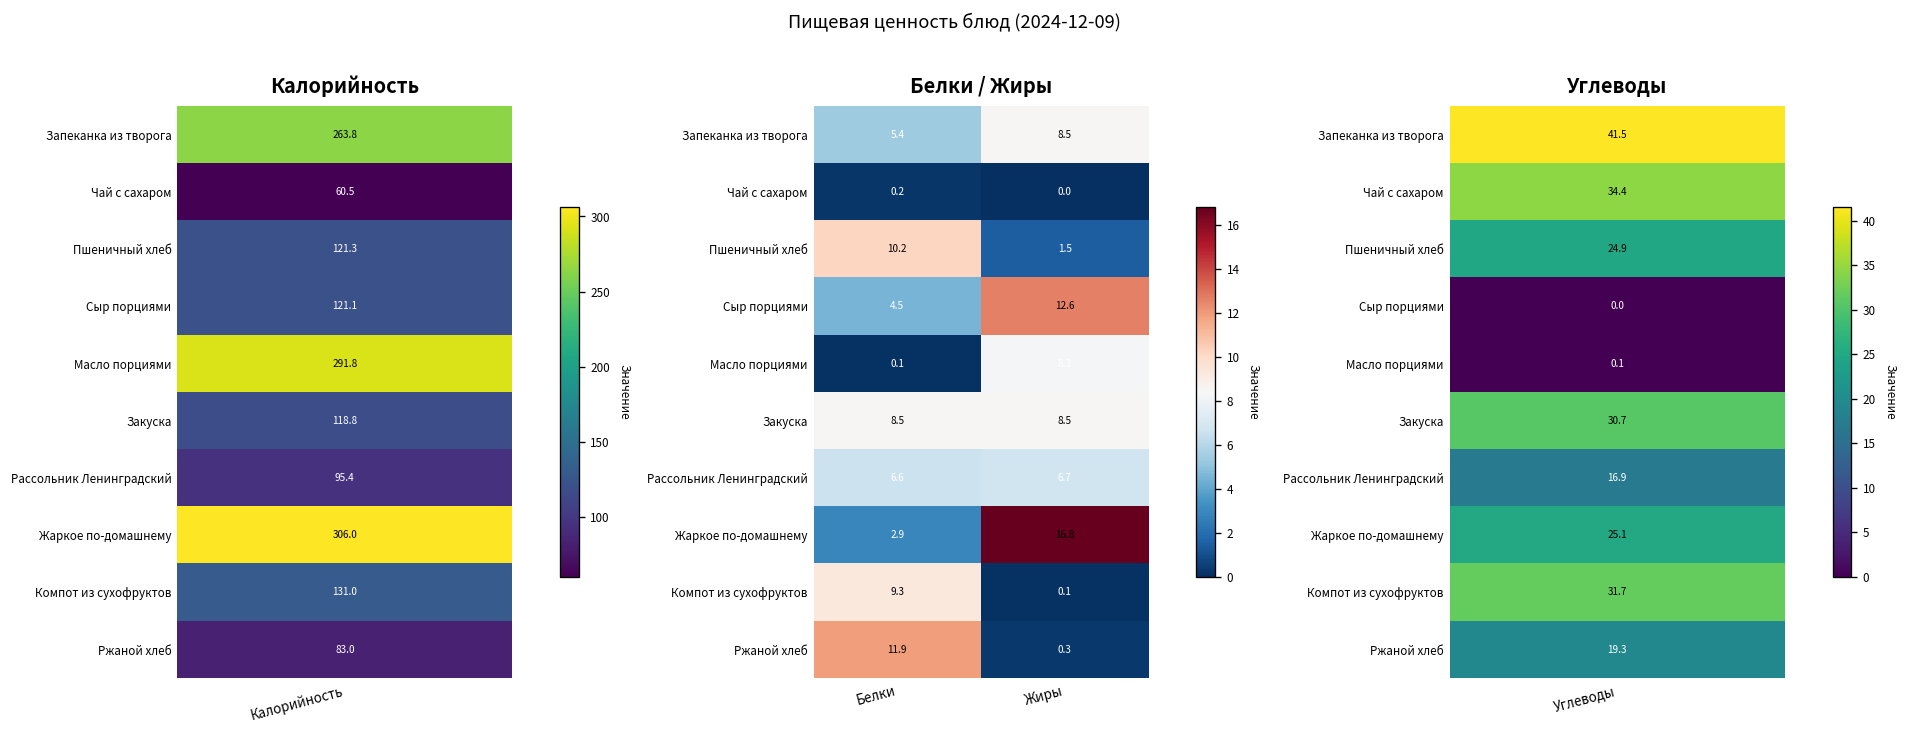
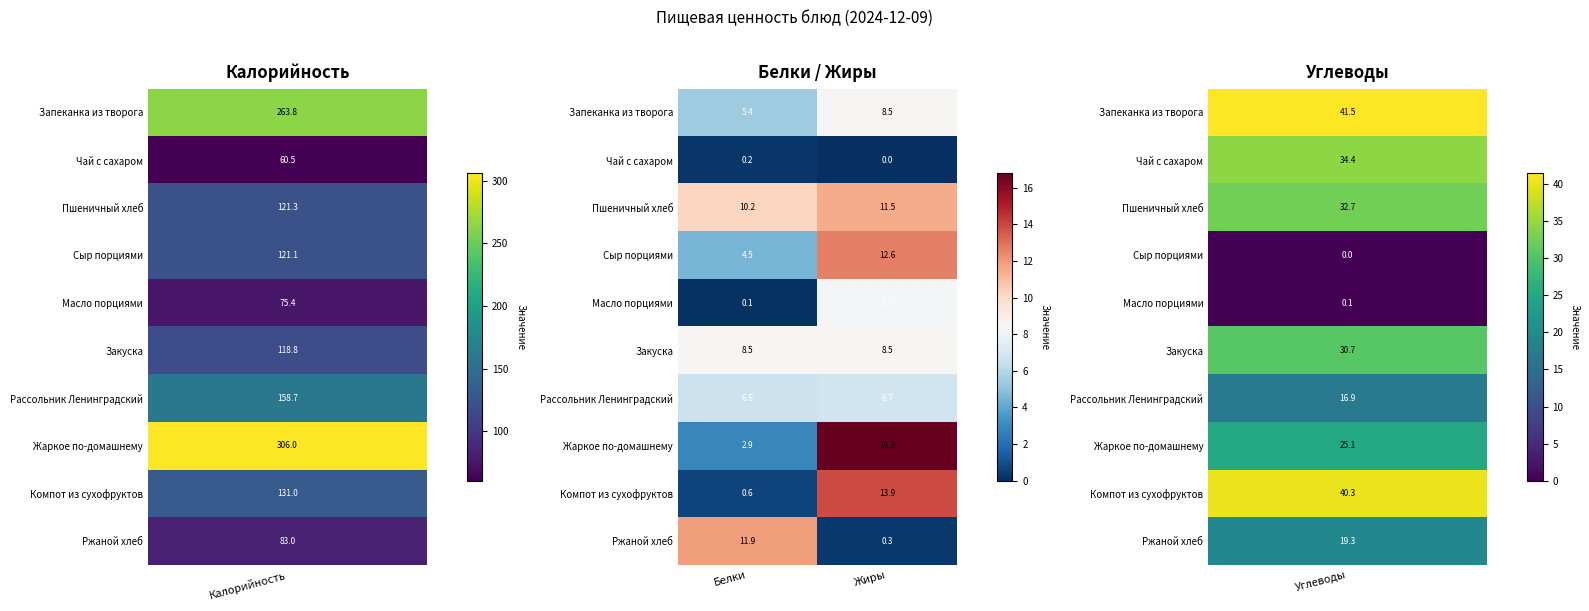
  {
    "Калорийность": {
      "Запеканка из творога": {
        "Калорийность": 263.8
      },
      "Чай с сахаром": {
        "Калорийность": 60.5
      },
      "Пшеничный хлеб": {
        "Калорийность": 121.3
      },
      "Сыр порциями": {
        "Калорийность": 121.1
      },
      "Масло порциями": {
-       "Калорийность": 291.8
+       "Калорийность": 75.4
      },
      "Закуска": {
        "Калорийность": 118.8
      },
      "Рассольник Ленинградский": {
-       "Калорийность": 95.4
+       "Калорийность": 158.7
      },
      "Жаркое по-домашнему": {
        "Калорийность": 306.0
      },
      "Компот из сухофруктов": {
        "Калорийность": 131.0
      },
      "Ржаной хлеб": {
        "Калорийность": 83.0
      }
    },
    "Белки / Жиры": {
      "Запеканка из творога": {
        "Белки": 5.4,
        "Жиры": 8.5
      },
      "Чай с сахаром": {
        "Белки": 0.2,
        "Жиры": 0.0
      },
      "Пшеничный хлеб": {
        "Белки": 10.2,
-       "Жиры": 1.5
+       "Жиры": 11.5
      },
      "Сыр порциями": {
        "Белки": 4.5,
        "Жиры": 12.6
      },
      "Масло порциями": {
        "Белки": 0.1
      },
      "Закуска": {
        "Белки": 8.5,
        "Жиры": 8.5
      },
      "Рассольник Ленинградский": {
        "Белки": 6.6
      },
      "Жаркое по-домашнему": {
        "Белки": 2.9,
        "Жиры": 16.8
      },
      "Компот из сухофруктов": {
-       "Белки": 9.3,
-       "Жиры": 0.1
+       "Белки": 0.6,
+       "Жиры": 13.9
      },
      "Ржаной хлеб": {
        "Белки": 11.9,
        "Жиры": 0.3
      }
    },
    "Углеводы": {
      "Запеканка из творога": {
        "Углеводы": 41.5
      },
      "Чай с сахаром": {
        "Углеводы": 34.4
      },
      "Пшеничный хлеб": {
-       "Углеводы": 24.9
+       "Углеводы": 32.7
      },
      "Сыр порциями": {
        "Углеводы": 0.0
      },
      "Масло порциями": {
        "Углеводы": 0.1
      },
      "Закуска": {
        "Углеводы": 30.7
      },
      "Рассольник Ленинградский": {
        "Углеводы": 16.9
      },
      "Жаркое по-домашнему": {
        "Углеводы": 25.1
      },
      "Компот из сухофруктов": {
-       "Углеводы": 31.7
+       "Углеводы": 40.3
      },
      "Ржаной хлеб": {
        "Углеводы": 19.3
      }
    }
  }
